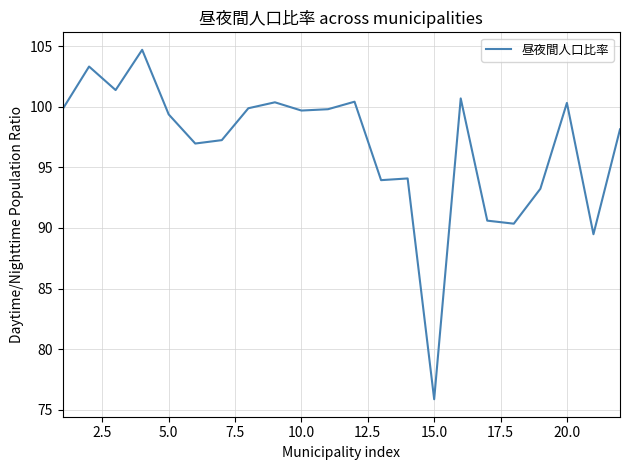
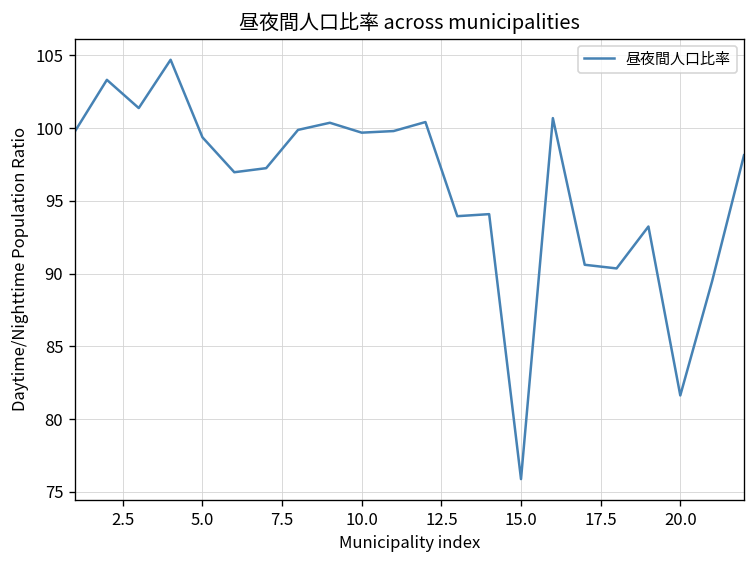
  {
    "5.0": 99.4,
    "10.0": 99.7,
    "15.0": 75.9,
-   "20.0": 100.3
+   "20.0": 81.6
  }
